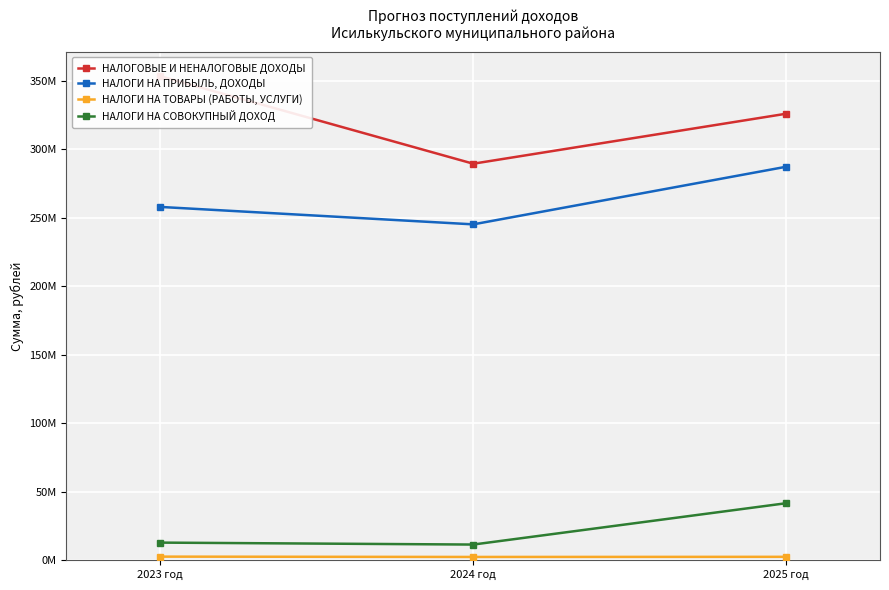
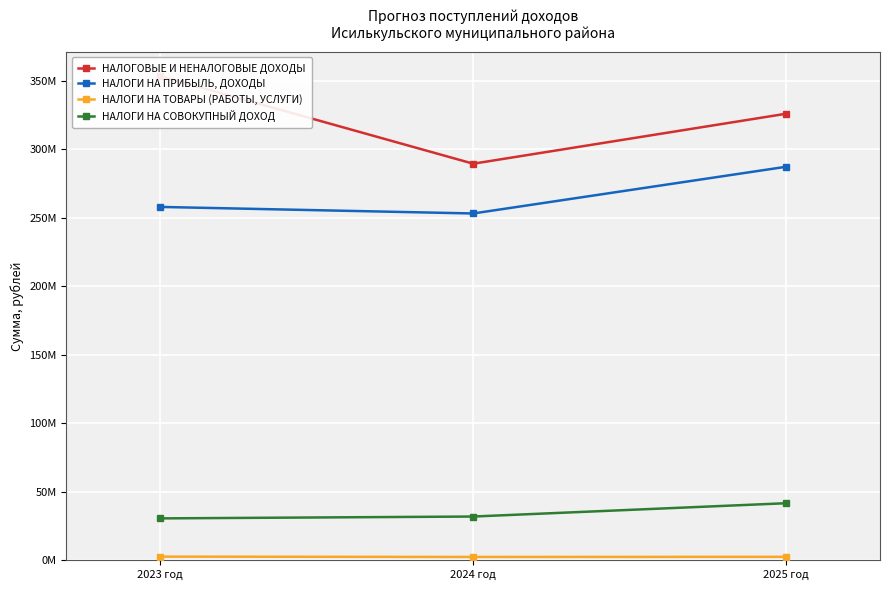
  {
    "НАЛОГОВЫЕ И НЕНАЛОГОВЫЕ ДОХОДЫ": {
      "2024 год": 289000000,
      "2025 год": 326000000
    },
    "НАЛОГИ НА ПРИБЫЛЬ, ДОХОДЫ": {
      "2023 год": 258000000,
-     "2024 год": 245000000,
+     "2024 год": 253000000,
      "2025 год": 287000000
    },
    "НАЛОГИ НА ТОВАРЫ (РАБОТЫ, УСЛУГИ)": {
      "2023 год": 3000000,
      "2024 год": 2000000,
      "2025 год": 2000000
    },
    "НАЛОГИ НА СОВОКУПНЫЙ ДОХОД": {
-     "2023 год": 13000000,
-     "2024 год": 11000000,
+     "2023 год": 31000000,
+     "2024 год": 32000000,
      "2025 год": 42000000
    }
  }
